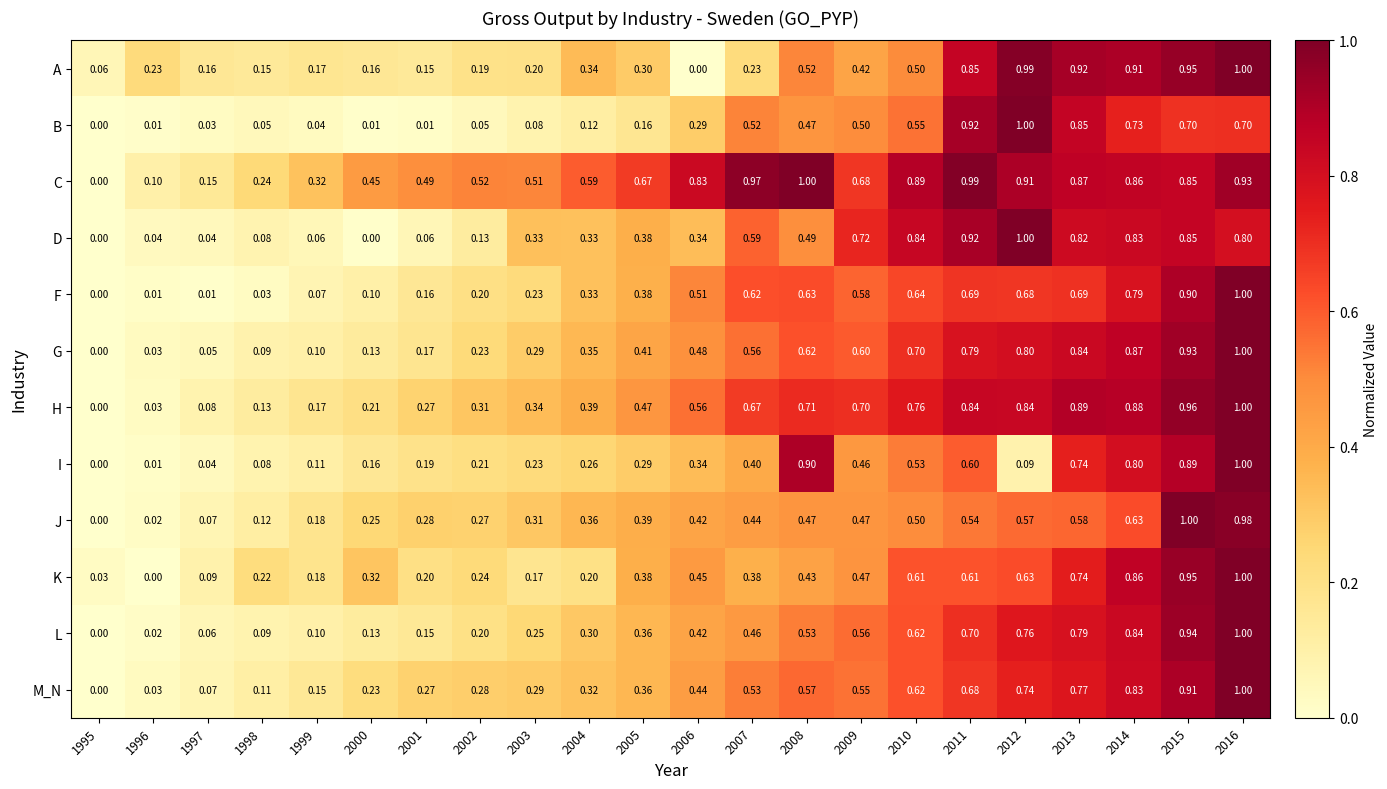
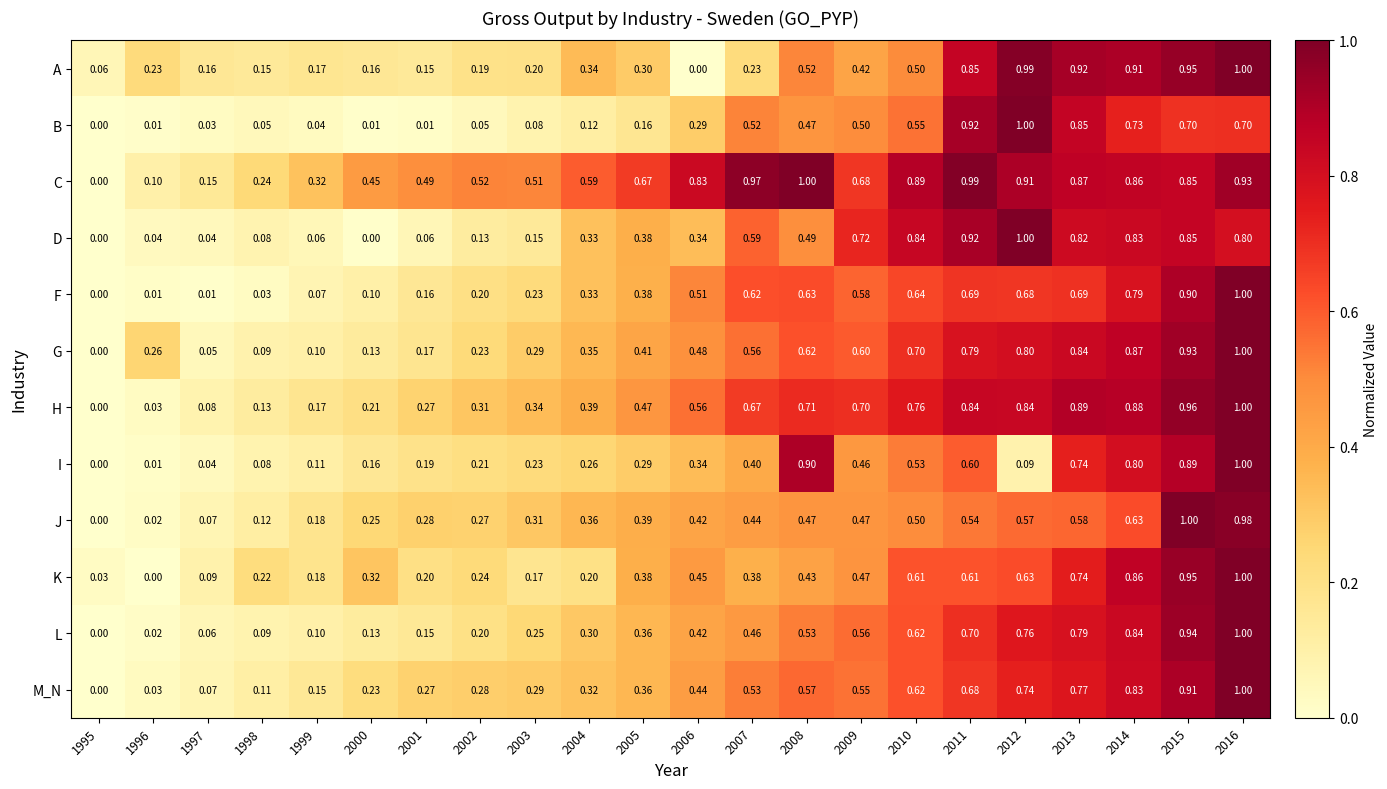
  {
    "D": {
      "1995": 0.00,
      "1996": 0.04,
      "1997": 0.04,
      "1998": 0.08,
      "1999": 0.06,
      "2000": 0.00,
      "2001": 0.06,
      "2002": 0.13,
-     "2003": 0.33,
+     "2003": 0.15,
      "2004": 0.33,
      "2005": 0.38,
      "2006": 0.34,
      "2007": 0.59,
      "2008": 0.49,
      "2009": 0.72,
      "2010": 0.84,
      "2011": 0.92,
      "2012": 1.00,
      "2013": 0.82,
      "2014": 0.83,
      "2015": 0.85,
      "2016": 0.80
    },
    "G": {
      "1995": 0.00,
-     "1996": 0.03,
+     "1996": 0.26,
      "1997": 0.05,
      "1998": 0.09,
      "1999": 0.10,
      "2000": 0.13,
      "2001": 0.17,
      "2002": 0.23,
      "2003": 0.29,
      "2004": 0.35,
      "2005": 0.41,
      "2006": 0.48,
      "2007": 0.56,
      "2008": 0.62,
      "2009": 0.60,
      "2010": 0.70,
      "2011": 0.79,
      "2012": 0.80,
      "2013": 0.84,
      "2014": 0.87,
      "2015": 0.93,
      "2016": 1.00
    }
  }
